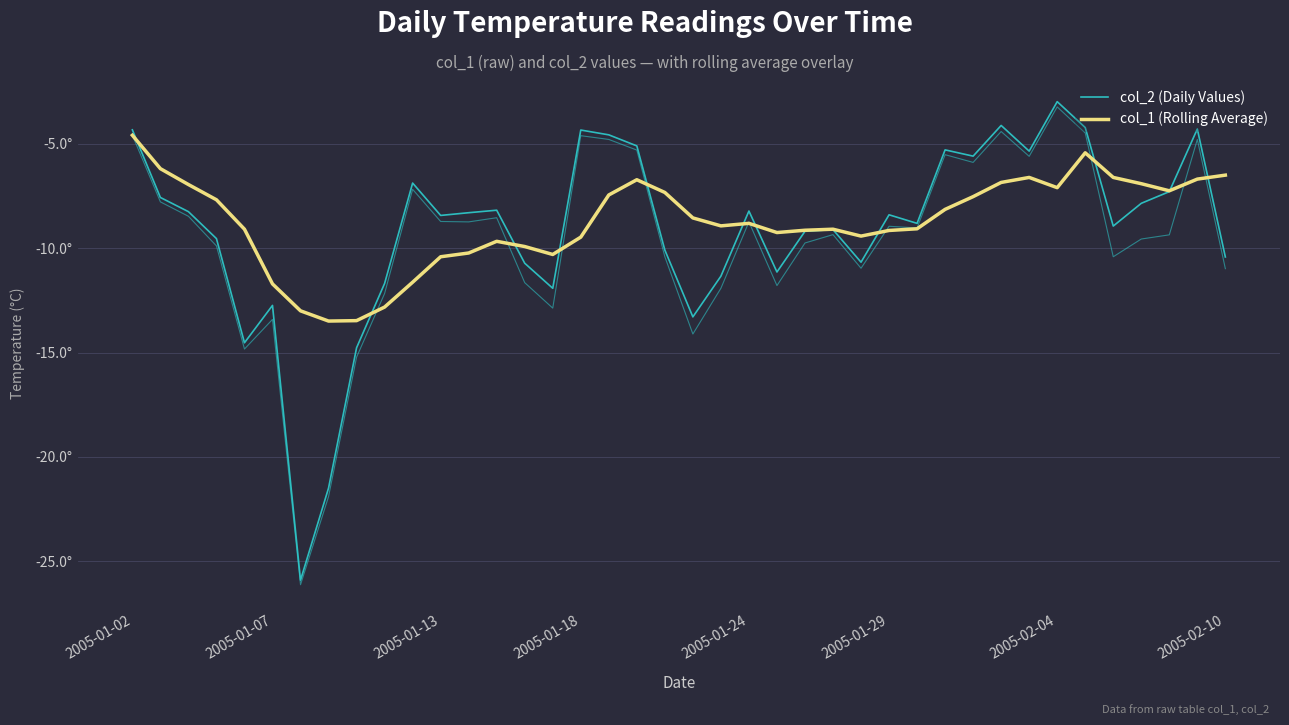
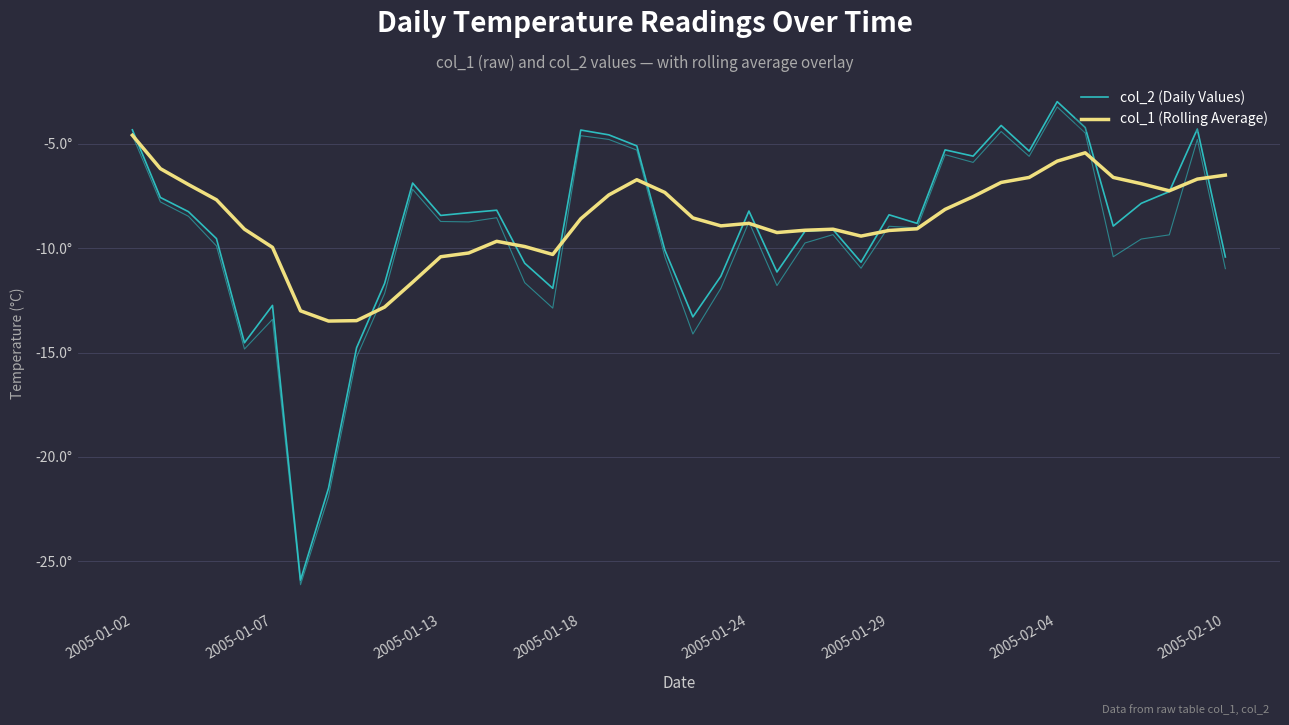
  {
    "col_1 (Rolling Average)": {
-     "2005-01-07": "-11.7°",
+     "2005-01-07": "-10.0°",
      "2005-01-13": "-10.4°",
-     "2005-01-18": "-9.5°",
+     "2005-01-18": "-8.6°",
      "2005-01-29": "-9.2°",
-     "2005-02-04": "-7.1°",
+     "2005-02-04": "-5.8°",
      "2005-02-10": "-6.5°"
    }
  }
